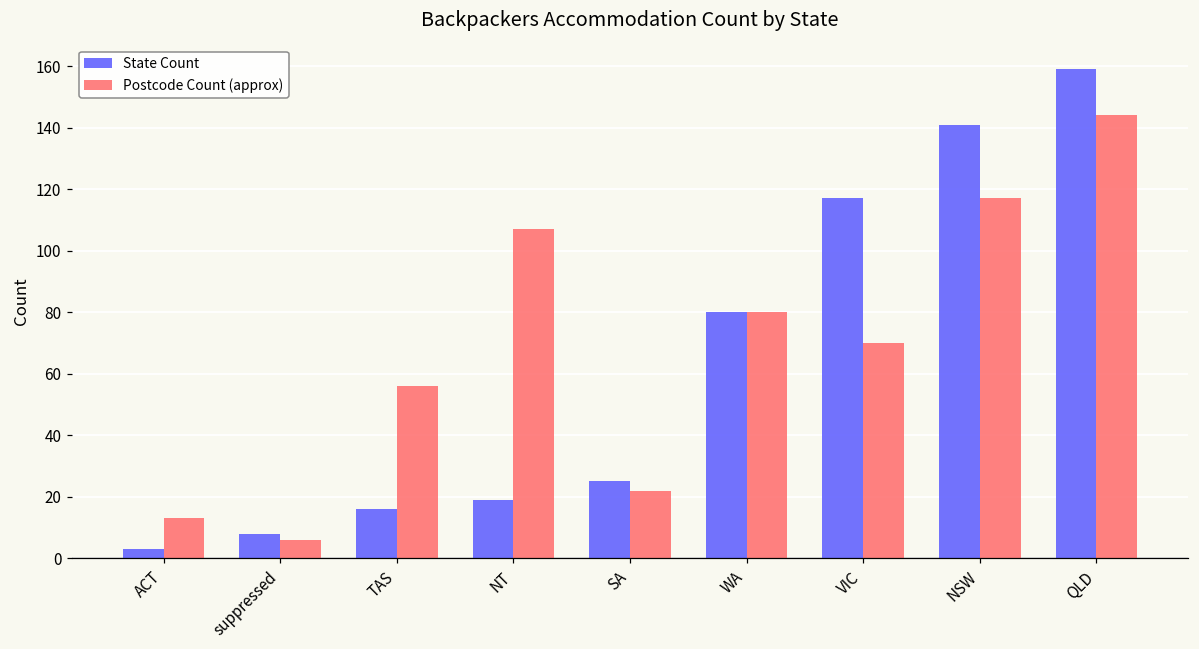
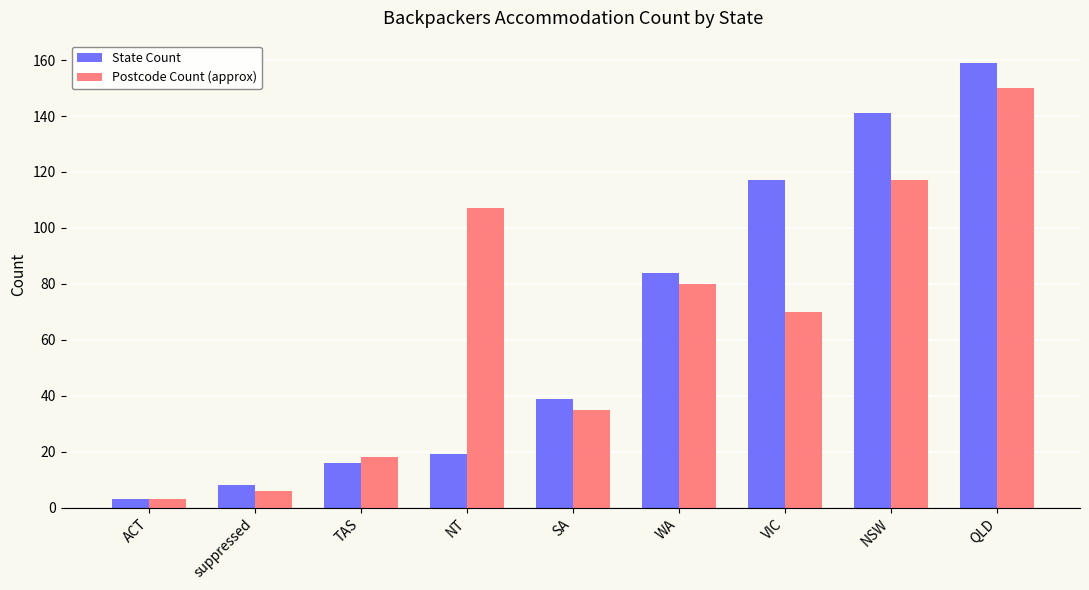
  {
    "State Count": {
      "ACT": 3,
      "suppressed": 8,
      "TAS": 16,
      "NT": 19,
-     "SA": 25,
-     "WA": 80,
+     "SA": 39,
+     "WA": 84,
      "VIC": 117,
      "NSW": 141,
      "QLD": 159
    },
    "Postcode Count (approx)": {
-     "ACT": 13,
+     "ACT": 3,
      "suppressed": 6,
-     "TAS": 56,
+     "TAS": 18,
      "NT": 107,
-     "SA": 22,
+     "SA": 35,
      "WA": 80,
      "VIC": 70,
      "NSW": 117,
-     "QLD": 144
+     "QLD": 150
    }
  }
